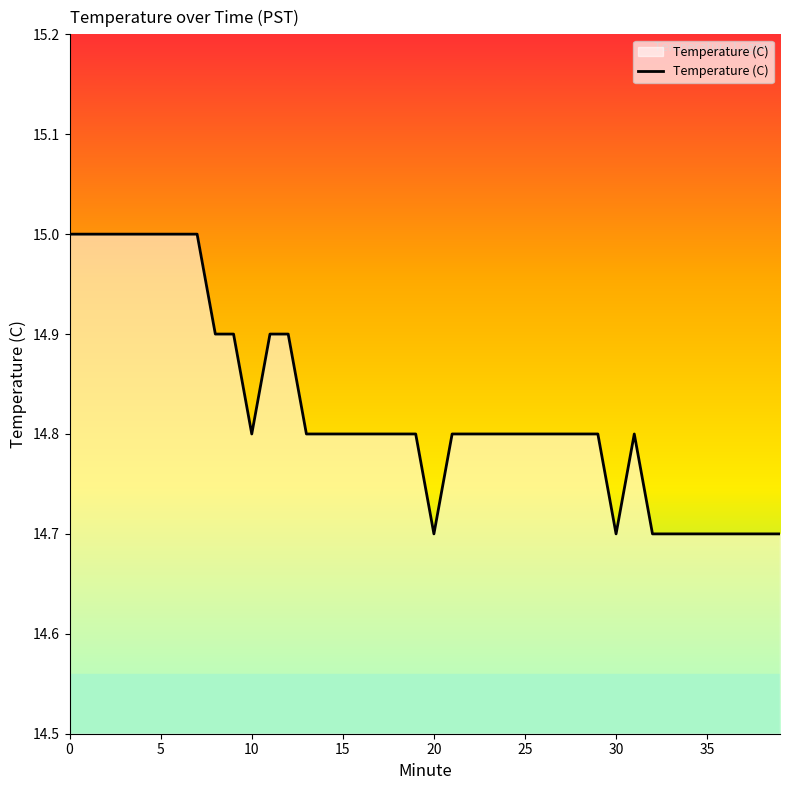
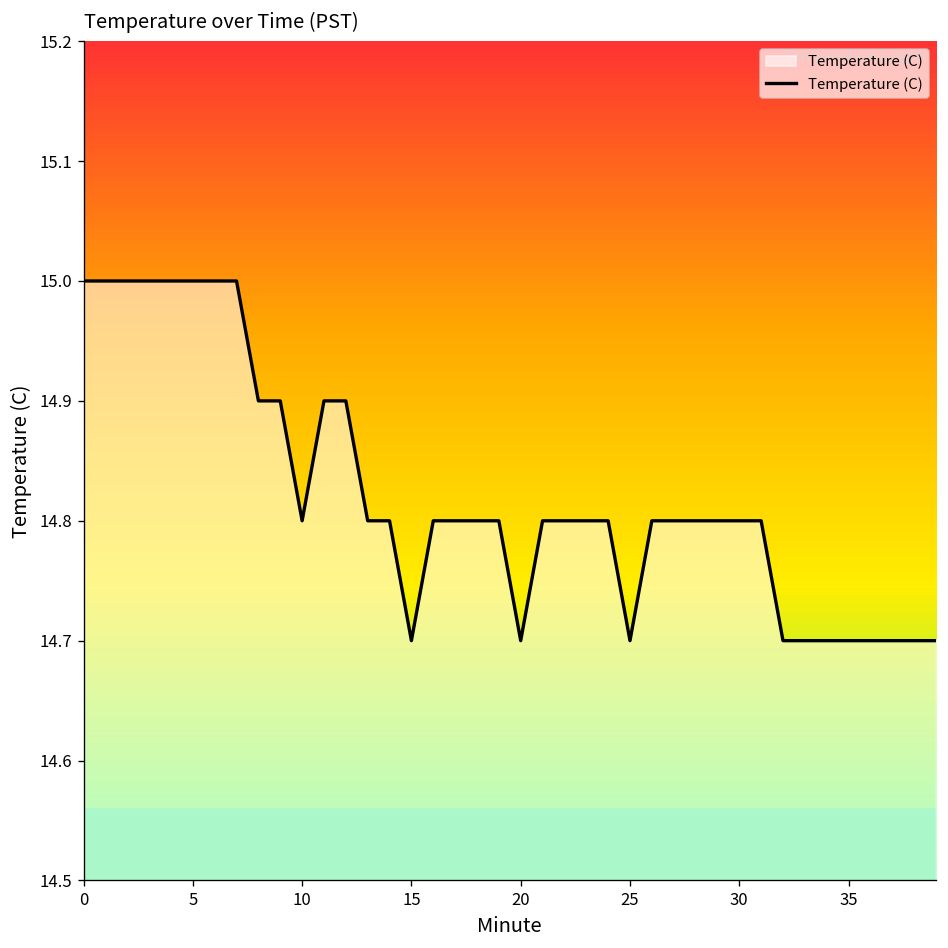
  {
    "0": 15.0,
    "5": 15.0,
    "10": 14.8,
-   "15": 14.8,
+   "15": 14.7,
    "20": 14.7,
-   "25": 14.8,
-   "30": 14.7,
+   "25": 14.7,
+   "30": 14.8,
    "35": 14.7
  }
